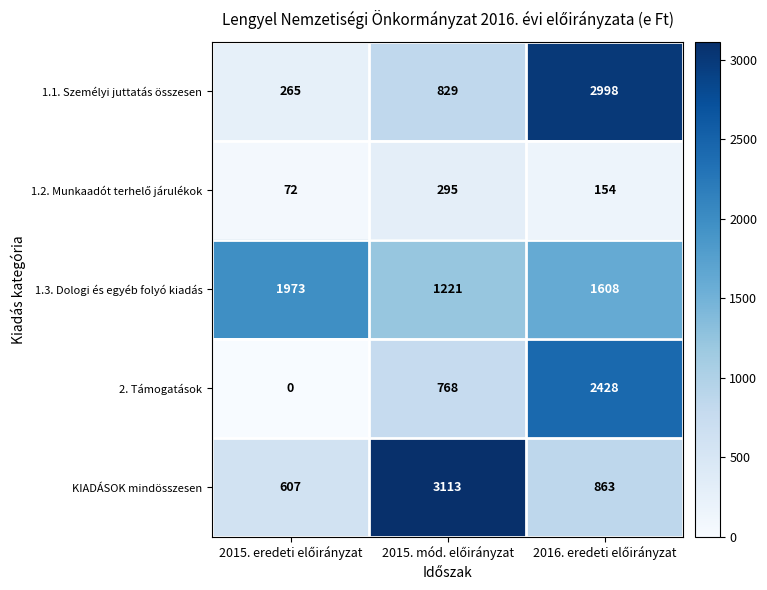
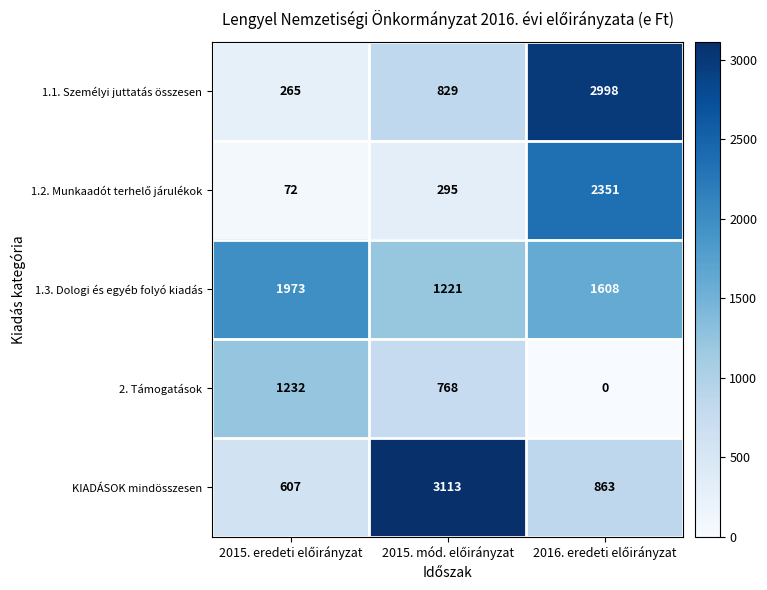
  {
    "1.1. Személyi juttatás összesen": {
      "2015. eredeti előirányzat": 265,
      "2015. mód. előirányzat": 829,
      "2016. eredeti előirányzat": 2998
    },
    "1.2. Munkaadót terhelő járulékok": {
      "2015. eredeti előirányzat": 72,
      "2015. mód. előirányzat": 295,
-     "2016. eredeti előirányzat": 154
+     "2016. eredeti előirányzat": 2351
    },
    "1.3. Dologi és egyéb folyó kiadás": {
      "2015. eredeti előirányzat": 1973,
      "2015. mód. előirányzat": 1221,
      "2016. eredeti előirányzat": 1608
    },
    "2. Támogatások": {
-     "2015. eredeti előirányzat": 0,
+     "2015. eredeti előirányzat": 1232,
      "2015. mód. előirányzat": 768,
-     "2016. eredeti előirányzat": 2428
+     "2016. eredeti előirányzat": 0
    },
    "KIADÁSOK mindösszesen": {
      "2015. eredeti előirányzat": 607,
      "2015. mód. előirányzat": 3113,
      "2016. eredeti előirányzat": 863
    }
  }
